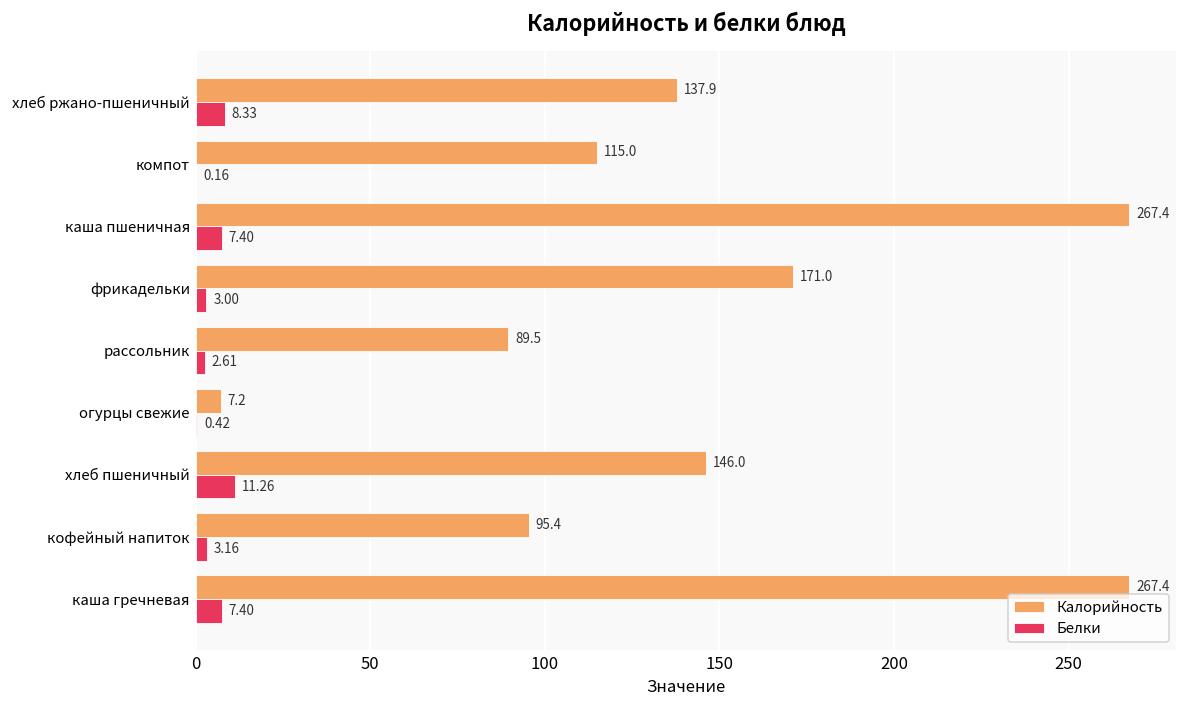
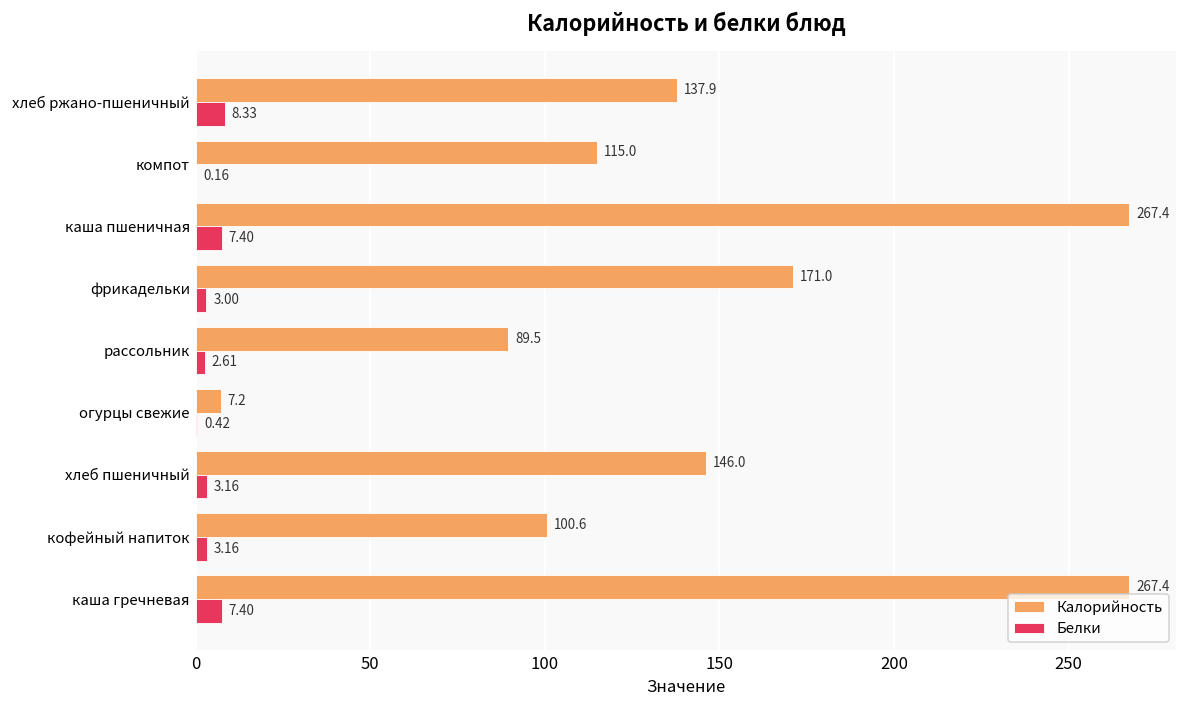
  {
    "Калорийность": {
      "хлеб ржано-пшеничный": 137.9,
      "компот": 115.0,
      "каша пшеничная": 267.4,
      "фрикадельки": 171.0,
      "рассольник": 89.5,
      "огурцы свежие": 7.2,
      "хлеб пшеничный": 146.0,
-     "кофейный напиток": 95.4
+     "кофейный напиток": 100.6
    },
    "Белки": {
      "хлеб ржано-пшеничный": 8.33,
      "компот": 0.16,
      "каша пшеничная": 7.40,
      "фрикадельки": 3.00,
      "рассольник": 2.61,
      "огурцы свежие": 0.42,
-     "хлеб пшеничный": 11.26,
+     "хлеб пшеничный": 3.16,
      "кофейный напиток": 3.16,
      "каша гречневая": 7.40
    }
  }
